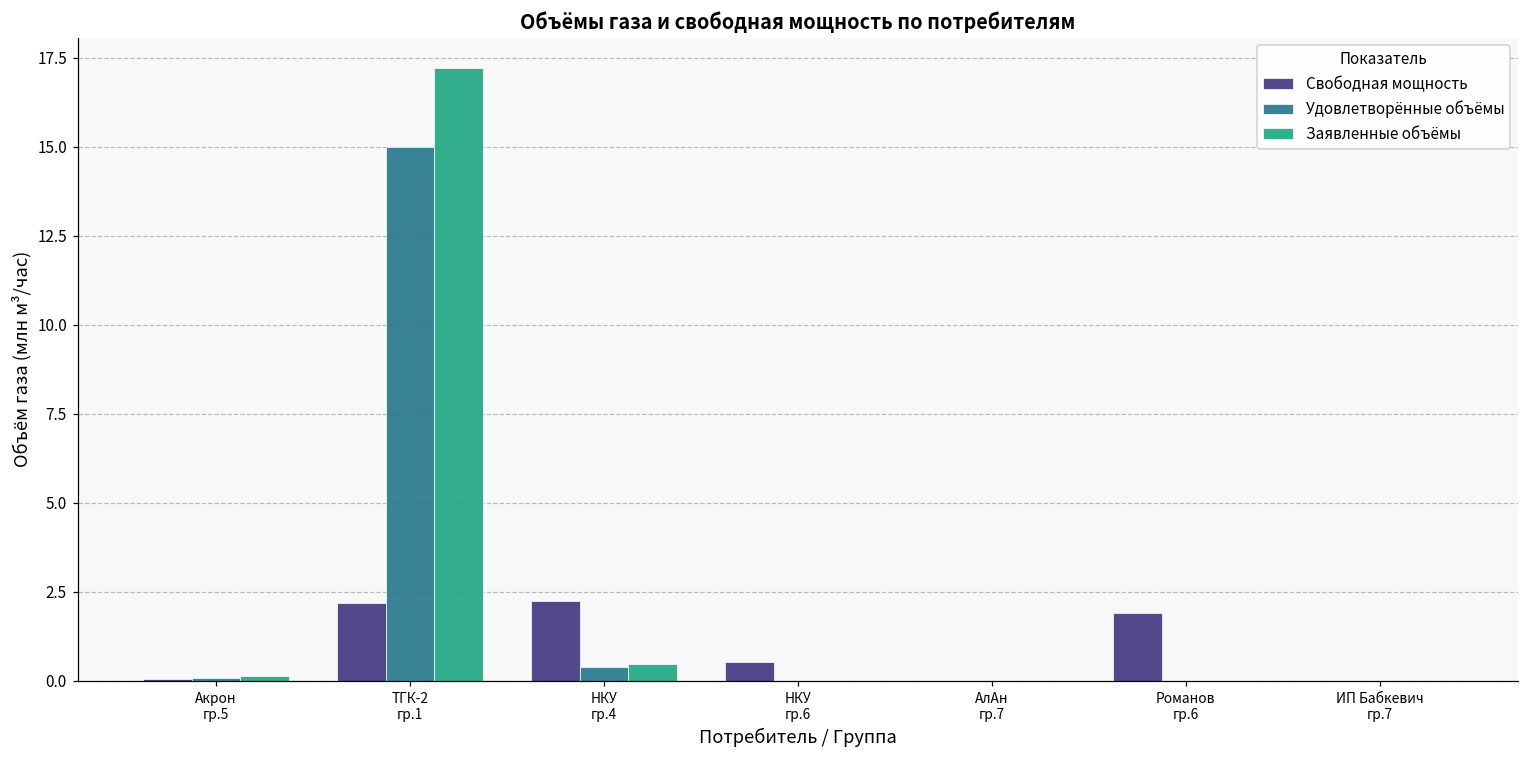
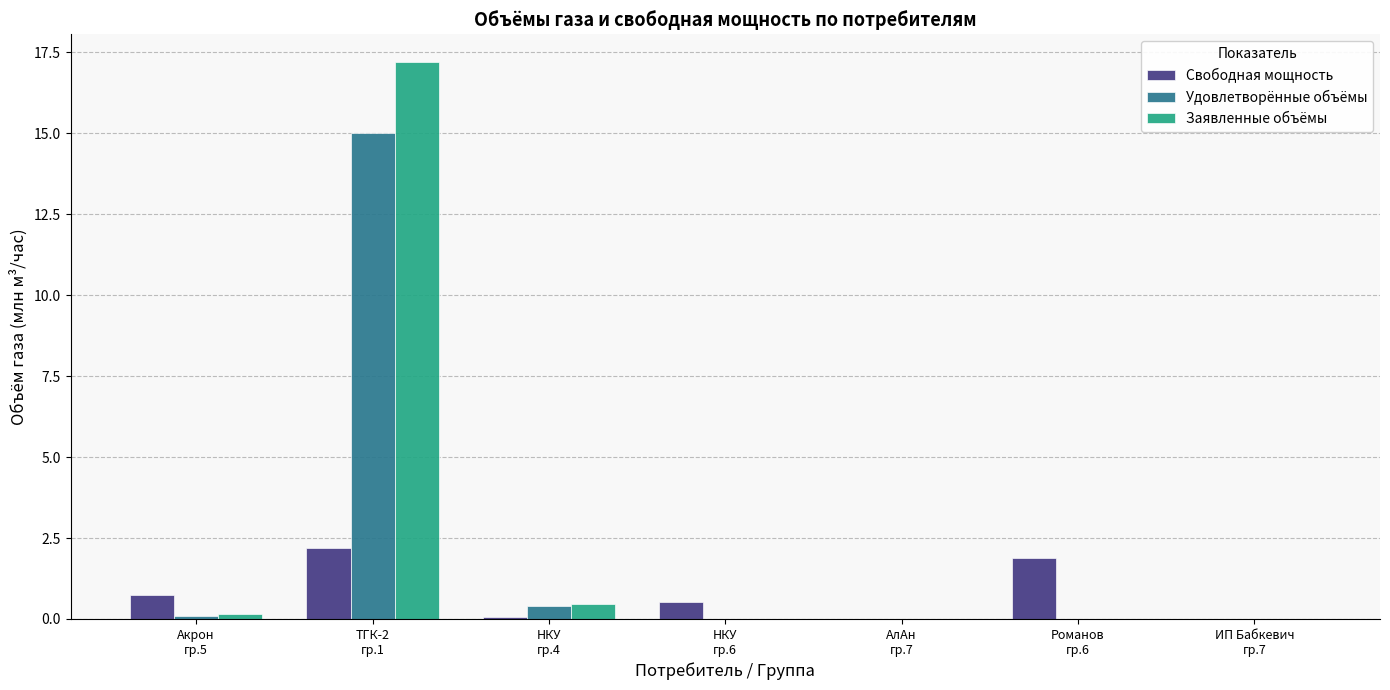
  {
    "Свободная мощность": {
-     "Акрон гр.5": 0.1,
+     "Акрон гр.5": 0.7,
      "ТГК-2 гр.1": 2.2,
-     "НКУ гр.4": 2.2,
+     "НКУ гр.4": 0.1,
      "НКУ гр.6": 0.5,
      "Романов гр.6": 1.9
    }
  }
